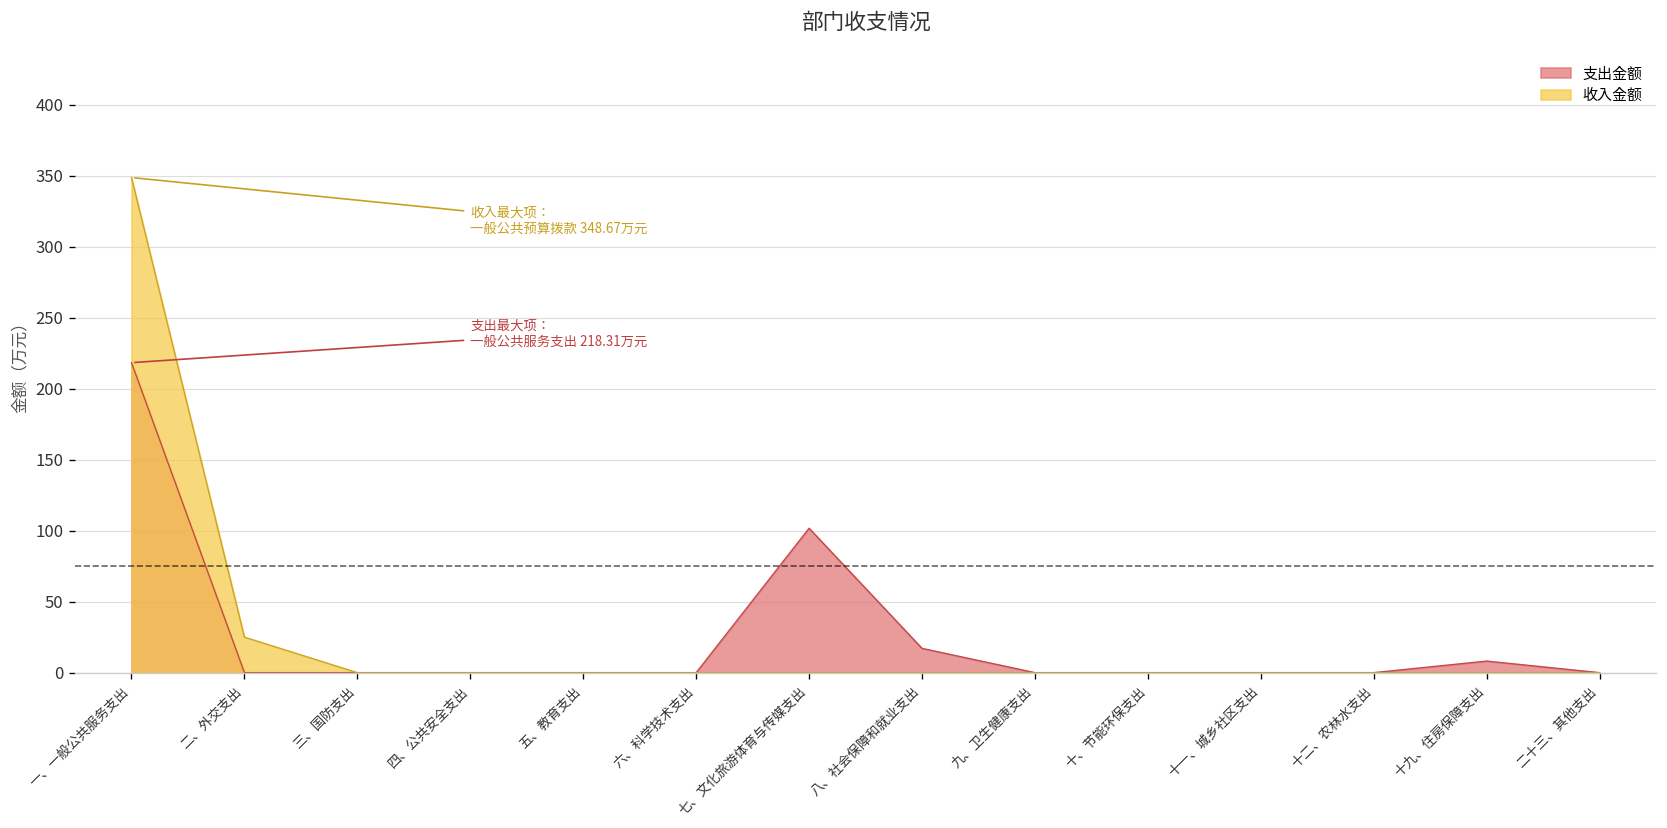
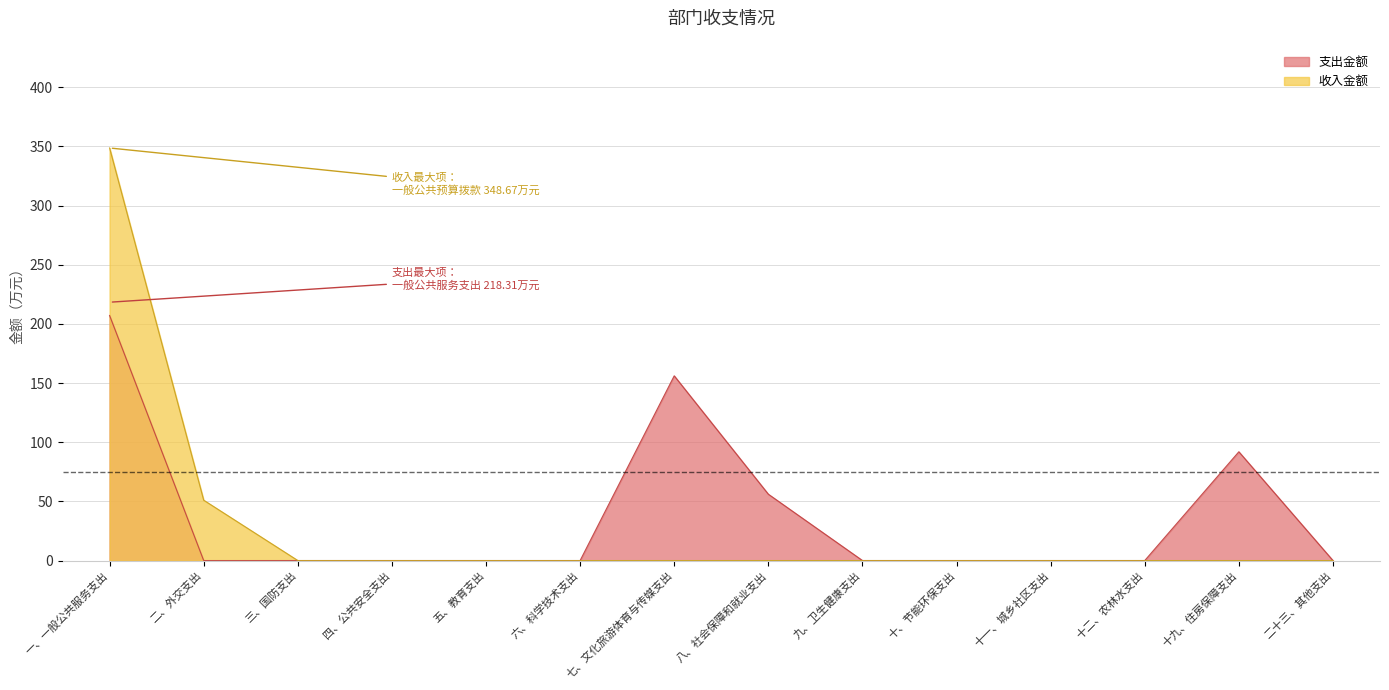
  {
    "支出金额": {
-     "一、一般公共服务支出": 218,
+     "一、一般公共服务支出": 207,
      "二、外交支出": 0,
-     "七、文化旅游体育与传媒支出": 102,
-     "八、社会保障和就业支出": 17,
-     "十九、住房保障支出": 8
+     "七、文化旅游体育与传媒支出": 156,
+     "八、社会保障和就业支出": 56,
+     "十九、住房保障支出": 92
    },
    "收入金额": {
-     "二、外交支出": 25,
+     "二、外交支出": 51,
      "七、文化旅游体育与传媒支出": 0,
      "八、社会保障和就业支出": 0,
      "十九、住房保障支出": 0
    }
  }
